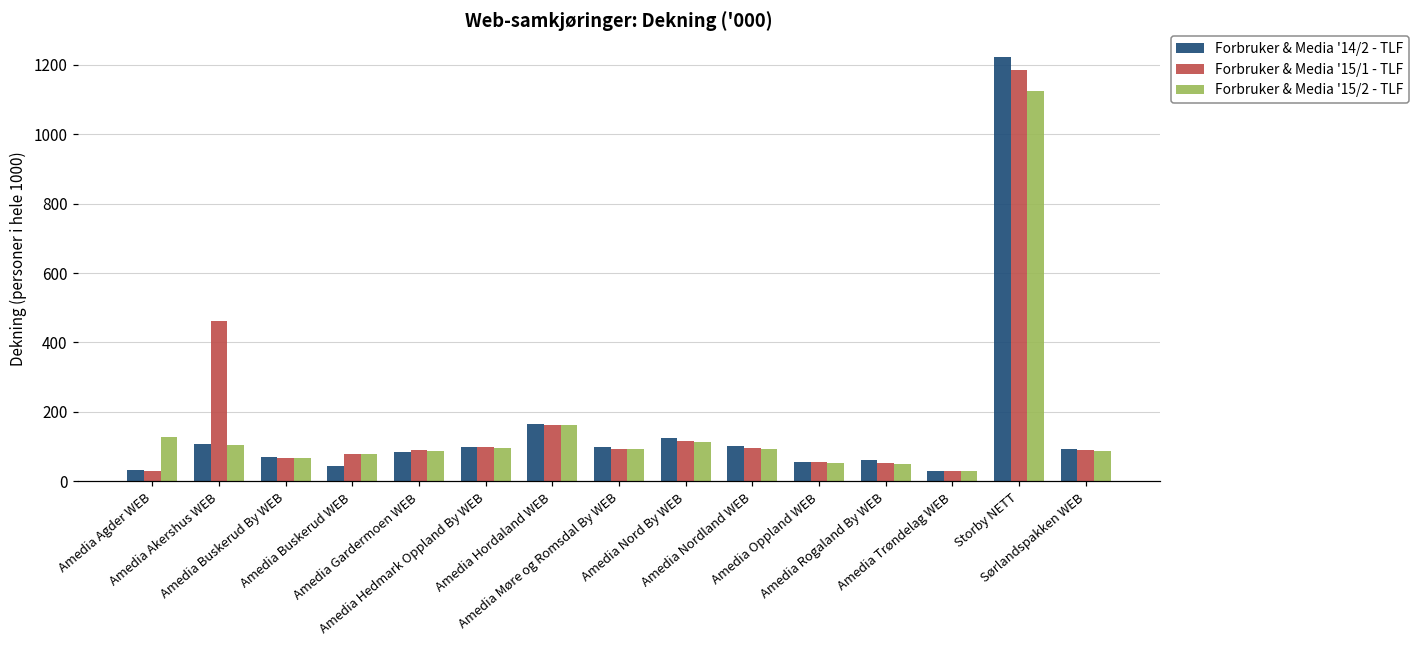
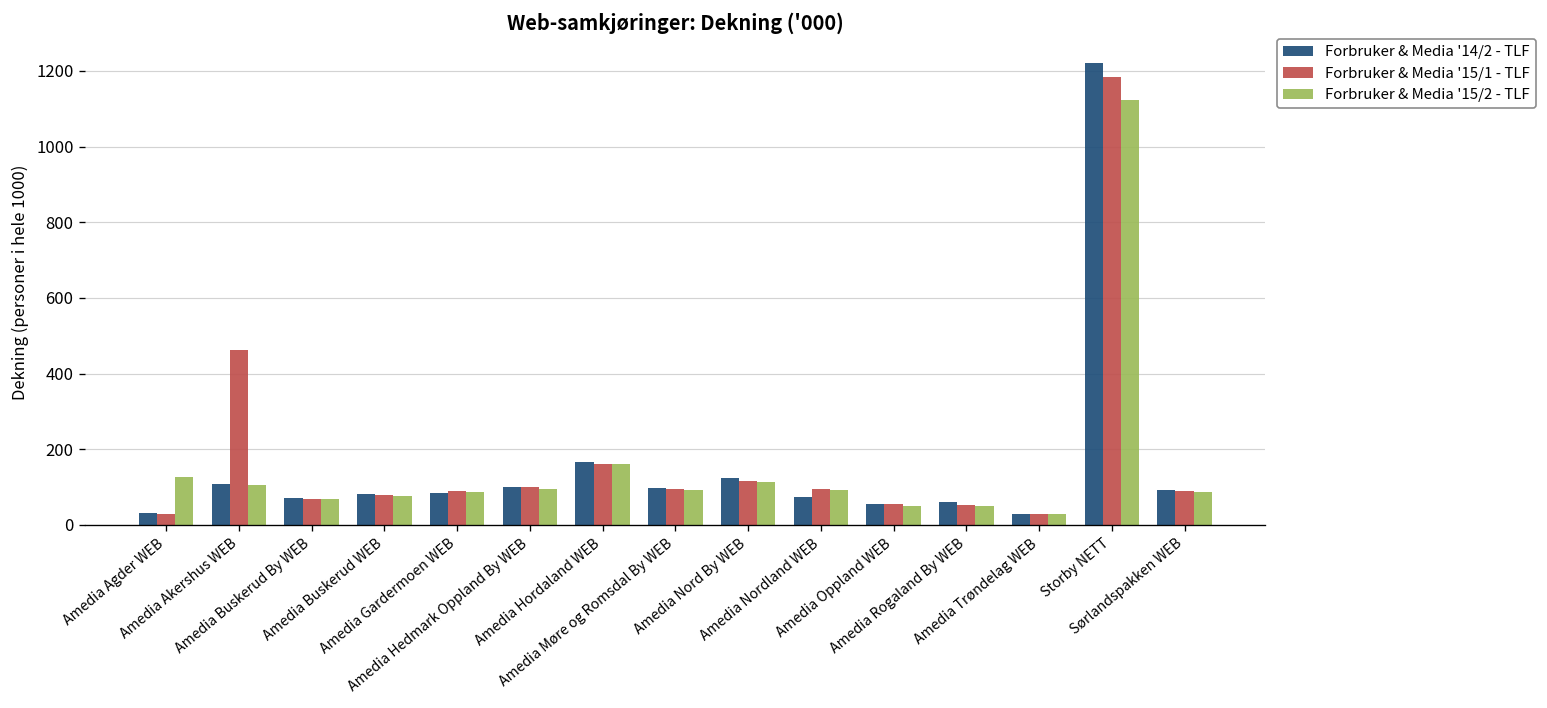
  {
    "Forbruker & Media '14/2 - TLF": {
      "Amedia Agder WEB": 30,
      "Amedia Akershus WEB": 110,
      "Amedia Buskerud By WEB": 70,
-     "Amedia Buskerud WEB": 50,
+     "Amedia Buskerud WEB": 80,
      "Amedia Gardermoen WEB": 90,
      "Amedia Hedmark Oppland By WEB": 100,
      "Amedia Hordaland WEB": 170,
      "Amedia Møre og Romsdal By WEB": 100,
      "Amedia Nord By WEB": 130,
-     "Amedia Nordland WEB": 100,
+     "Amedia Nordland WEB": 70,
      "Amedia Oppland WEB": 60,
      "Amedia Rogaland By WEB": 60,
      "Amedia Trøndelag WEB": 30,
      "Storby NETT": 1220,
      "Sørlandspakken WEB": 90
    },
    "Forbruker & Media '15/1 - TLF": {
      "Amedia Agder WEB": 30,
      "Amedia Akershus WEB": 460,
      "Amedia Buskerud By WEB": 70,
      "Amedia Buskerud WEB": 80,
      "Amedia Gardermoen WEB": 90,
      "Amedia Hedmark Oppland By WEB": 100,
      "Amedia Hordaland WEB": 160,
      "Amedia Møre og Romsdal By WEB": 90,
      "Amedia Nord By WEB": 120,
      "Amedia Nordland WEB": 100,
      "Amedia Oppland WEB": 50,
      "Amedia Rogaland By WEB": 50,
      "Amedia Trøndelag WEB": 30,
      "Storby NETT": 1190,
      "Sørlandspakken WEB": 90
    },
    "Forbruker & Media '15/2 - TLF": {
      "Amedia Agder WEB": 130,
      "Amedia Akershus WEB": 110,
      "Amedia Buskerud By WEB": 70,
      "Amedia Buskerud WEB": 80,
      "Amedia Gardermoen WEB": 90,
      "Amedia Hedmark Oppland By WEB": 100,
      "Amedia Hordaland WEB": 160,
      "Amedia Møre og Romsdal By WEB": 90,
      "Amedia Nord By WEB": 110,
      "Amedia Nordland WEB": 90,
      "Amedia Oppland WEB": 50,
      "Amedia Rogaland By WEB": 50,
      "Amedia Trøndelag WEB": 30,
      "Storby NETT": 1120,
      "Sørlandspakken WEB": 90
    }
  }
